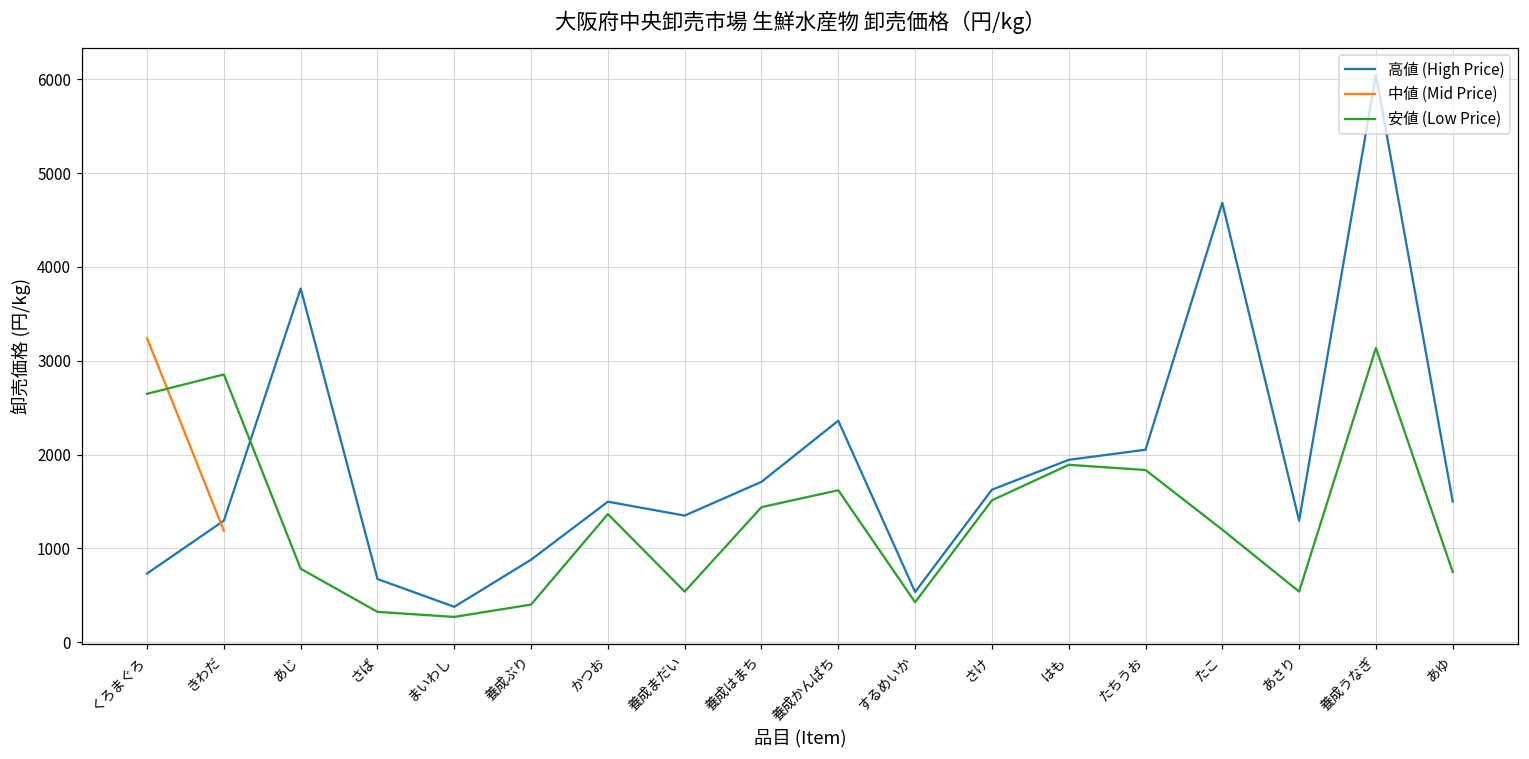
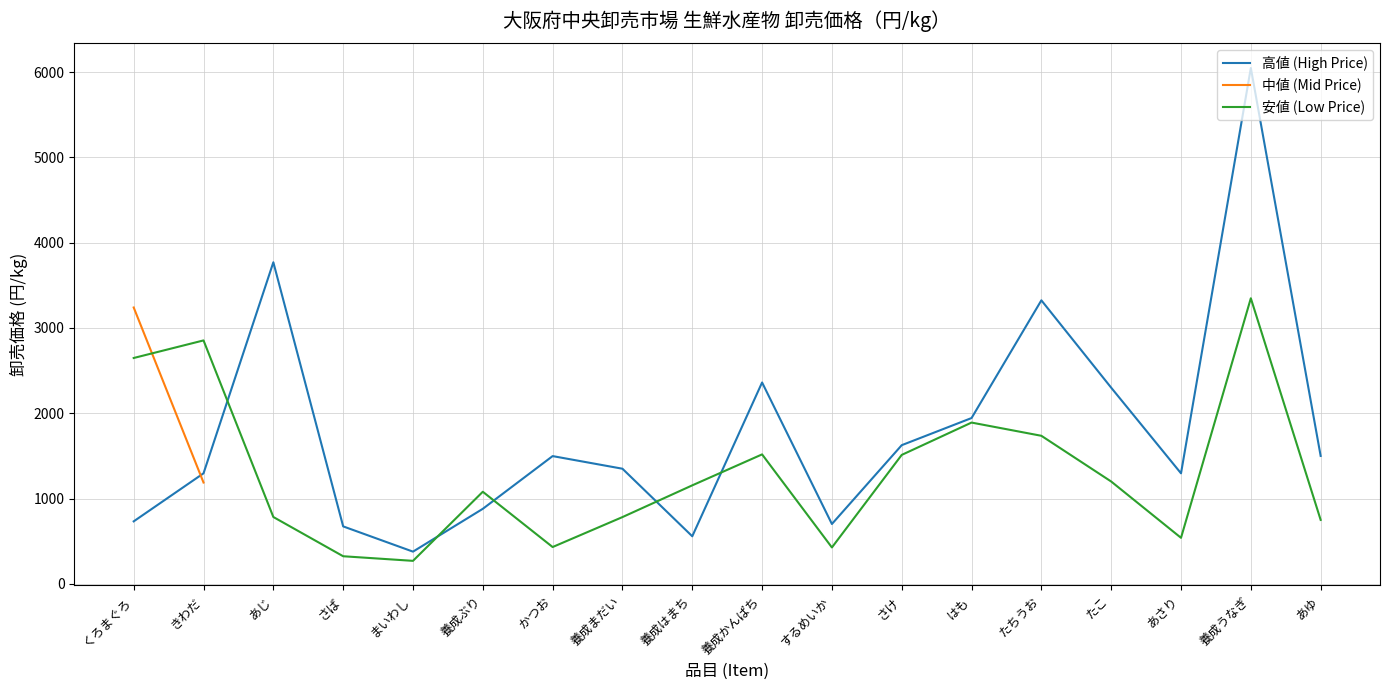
  {
    "高値 (High Price)": {
      "くろまぐろ": 700,
      "きわだ": 1300,
      "あじ": 3800,
      "さば": 700,
      "まいわし": 400,
      "養成ぶり": 900,
      "かつお": 1500,
      "養成まだい": 1400,
-     "養成はまち": 1700,
+     "養成はまち": 600,
      "養成かんぱち": 2400,
-     "するめいか": 500,
+     "するめいか": 700,
      "さけ": 1600,
      "はも": 1900,
-     "たちうお": 2100,
-     "たこ": 4700,
+     "たちうお": 3300,
+     "たこ": 2300,
      "あさり": 1300,
      "あゆ": 1500
    },
    "中値 (Mid Price)": {
      "くろまぐろ": 3200,
      "きわだ": 1200
    },
    "安値 (Low Price)": {
      "くろまぐろ": 2600,
      "きわだ": 2900,
      "あじ": 800,
      "さば": 300,
      "まいわし": 300,
-     "養成ぶり": 400,
-     "かつお": 1400,
-     "養成まだい": 500,
-     "養成はまち": 1400,
-     "養成かんぱち": 1600,
+     "養成ぶり": 1100,
+     "かつお": 400,
+     "養成まだい": 800,
+     "養成はまち": 1200,
+     "養成かんぱち": 1500,
      "するめいか": 400,
      "さけ": 1500,
      "はも": 1900,
-     "たちうお": 1800,
+     "たちうお": 1700,
      "たこ": 1200,
      "あさり": 500,
-     "養成うなぎ": 3100,
+     "養成うなぎ": 3300,
      "あゆ": 800
    }
  }
